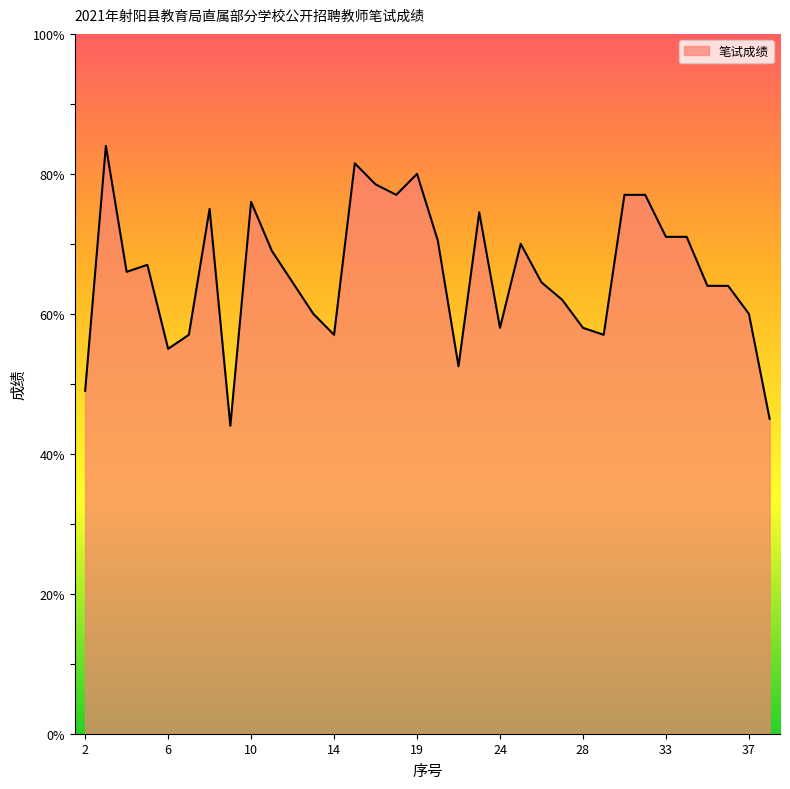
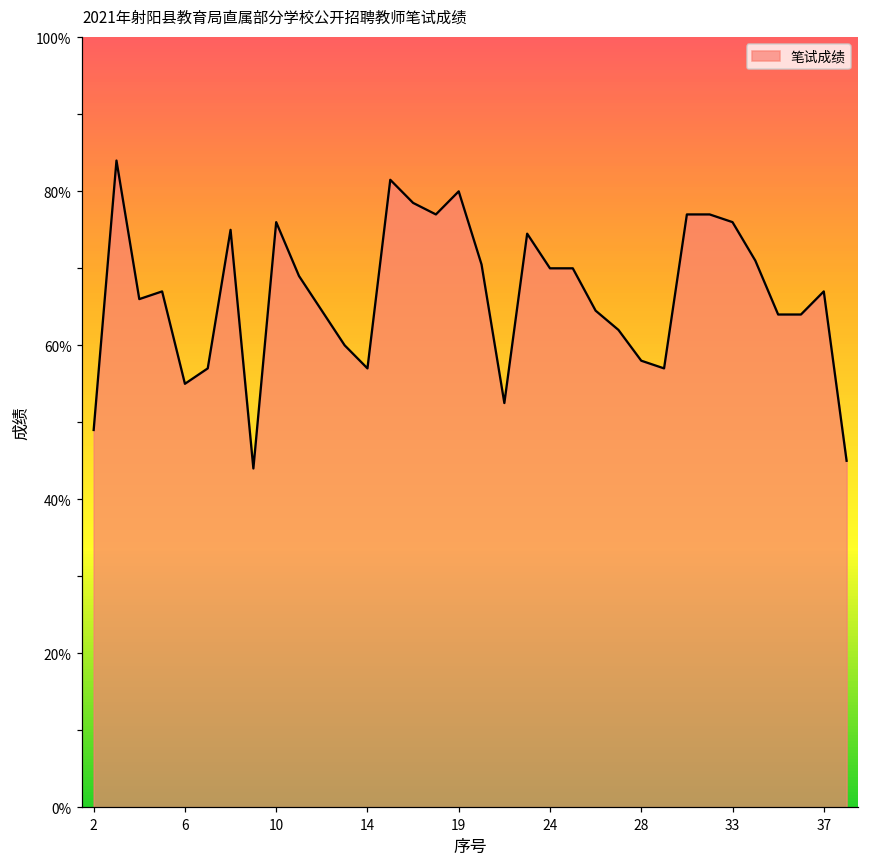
  {
    "2": "49%",
    "6": "55%",
    "10": "76%",
    "14": "57%",
    "19": "80%",
-   "24": "58%",
+   "24": "70%",
    "28": "58%",
-   "33": "71%",
-   "37": "60%"
+   "33": "76%",
+   "37": "67%"
  }
